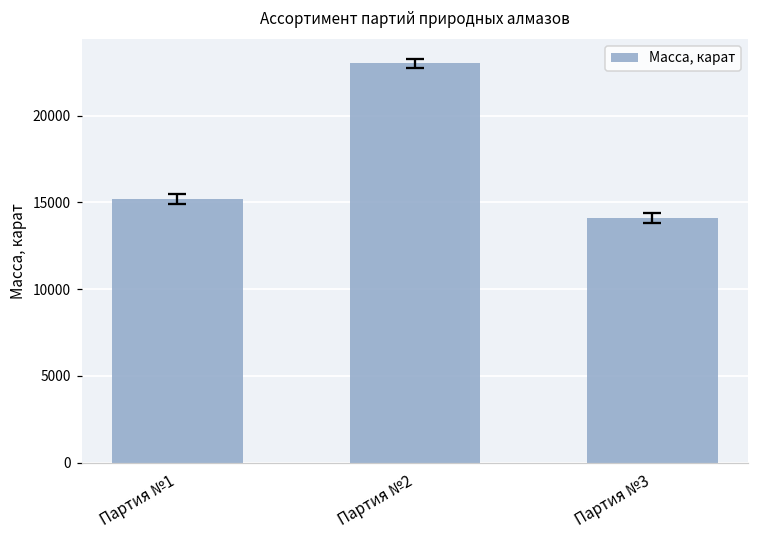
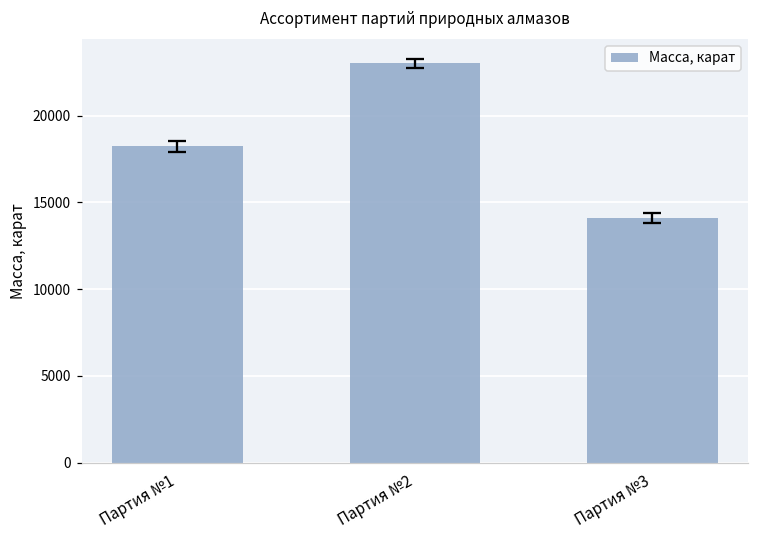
  {
    "Масса, карат": {
-     "Партия №1": 15200,
+     "Партия №1": 18200,
      "Партия №2": 23000,
      "Партия №3": 14100
    }
  }
